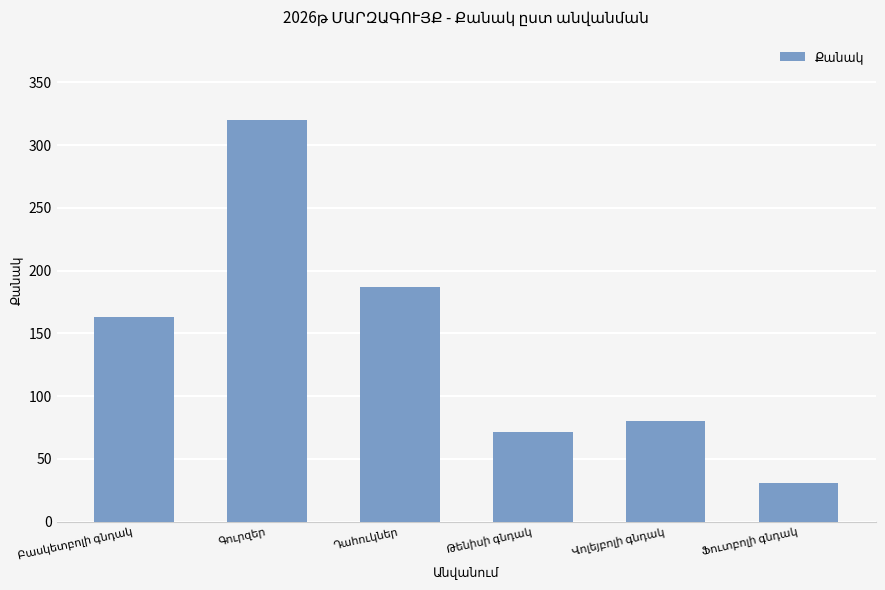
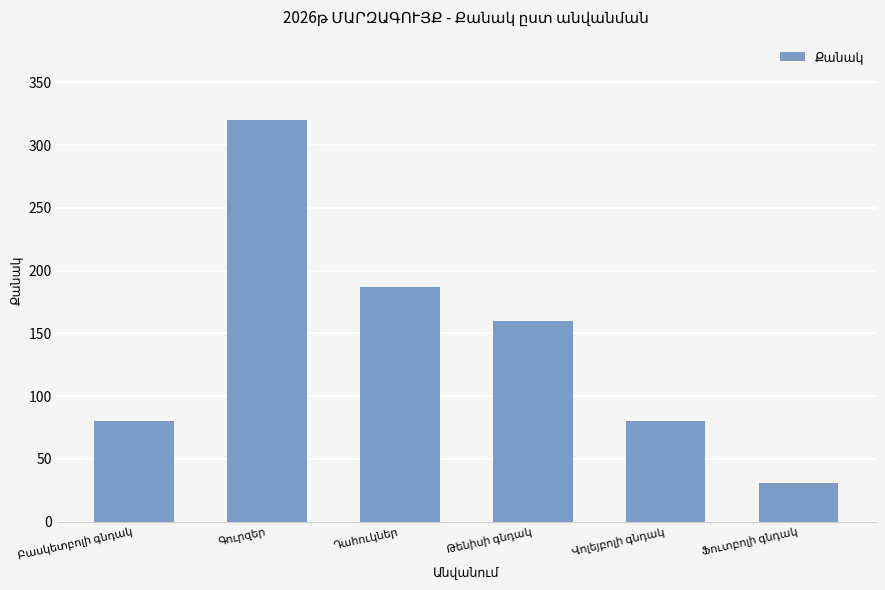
  {
-   "Բասկետբոլի գնդակ": 163,
+   "Բասկետբոլի գնդակ": 80,
    "Գուրզեր": 320,
    "Դահուկներ": 187,
-   "Թենիսի գնդակ": 71,
+   "Թենիսի գնդակ": 160,
    "Վոլեյբոլի գնդակ": 80,
    "Ֆուտբոլի գնդակ": 31
  }
